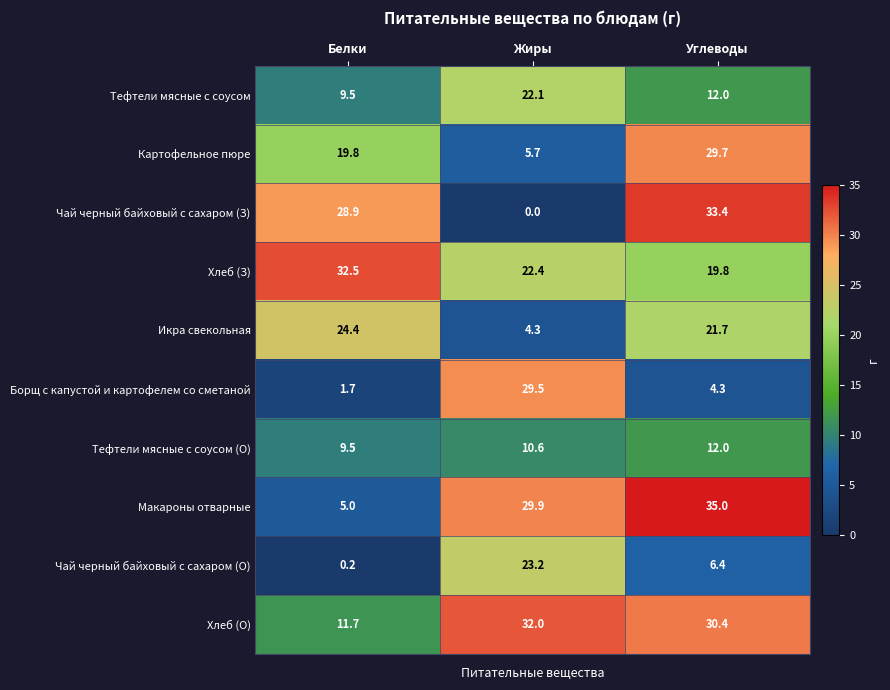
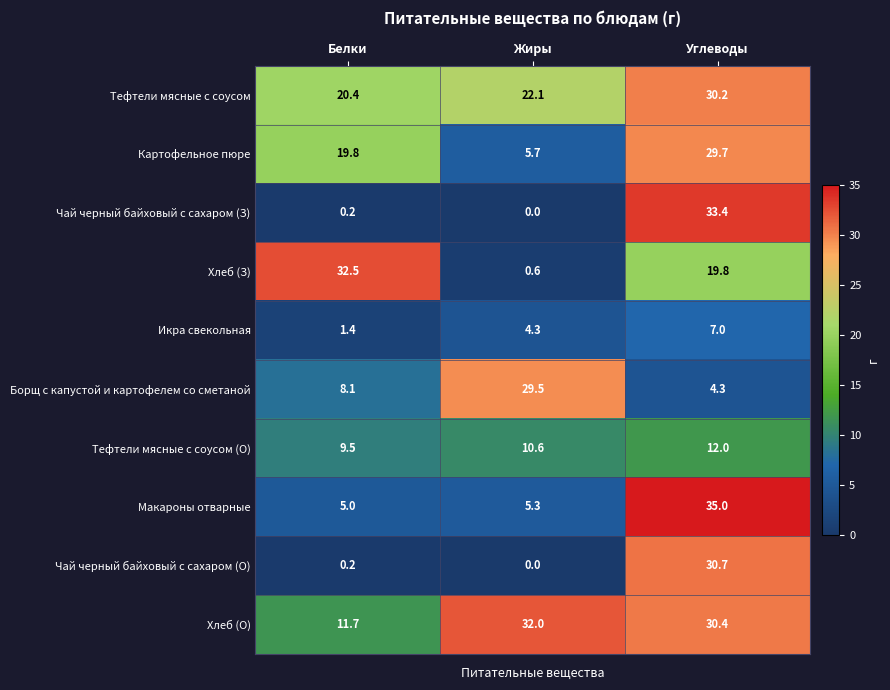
  {
    "Тефтели мясные с соусом": {
-     "Белки": 9.5,
+     "Белки": 20.4,
      "Жиры": 22.1,
-     "Углеводы": 12.0
+     "Углеводы": 30.2
    },
    "Картофельное пюре": {
      "Белки": 19.8,
      "Жиры": 5.7,
      "Углеводы": 29.7
    },
    "Чай черный байховый с сахаром (З)": {
-     "Белки": 28.9,
+     "Белки": 0.2,
      "Жиры": 0.0,
      "Углеводы": 33.4
    },
    "Хлеб (З)": {
      "Белки": 32.5,
-     "Жиры": 22.4,
+     "Жиры": 0.6,
      "Углеводы": 19.8
    },
    "Икра свекольная": {
-     "Белки": 24.4,
+     "Белки": 1.4,
      "Жиры": 4.3,
-     "Углеводы": 21.7
+     "Углеводы": 7.0
    },
    "Борщ с капустой и картофелем со сметаной": {
-     "Белки": 1.7,
+     "Белки": 8.1,
      "Жиры": 29.5,
      "Углеводы": 4.3
    },
    "Тефтели мясные с соусом (О)": {
      "Белки": 9.5,
      "Жиры": 10.6,
      "Углеводы": 12.0
    },
    "Макароны отварные": {
      "Белки": 5.0,
-     "Жиры": 29.9,
+     "Жиры": 5.3,
      "Углеводы": 35.0
    },
    "Чай черный байховый с сахаром (О)": {
      "Белки": 0.2,
-     "Жиры": 23.2,
-     "Углеводы": 6.4
+     "Жиры": 0.0,
+     "Углеводы": 30.7
    },
    "Хлеб (О)": {
      "Белки": 11.7,
      "Жиры": 32.0,
      "Углеводы": 30.4
    }
  }
